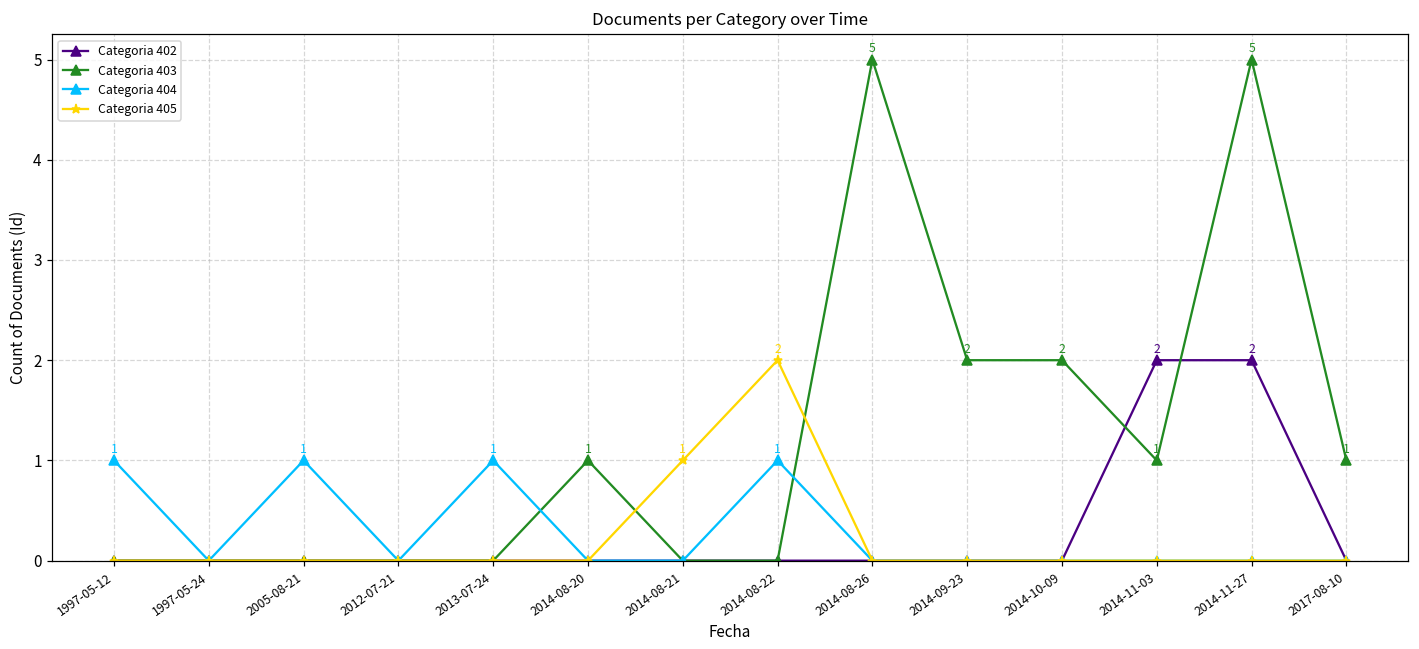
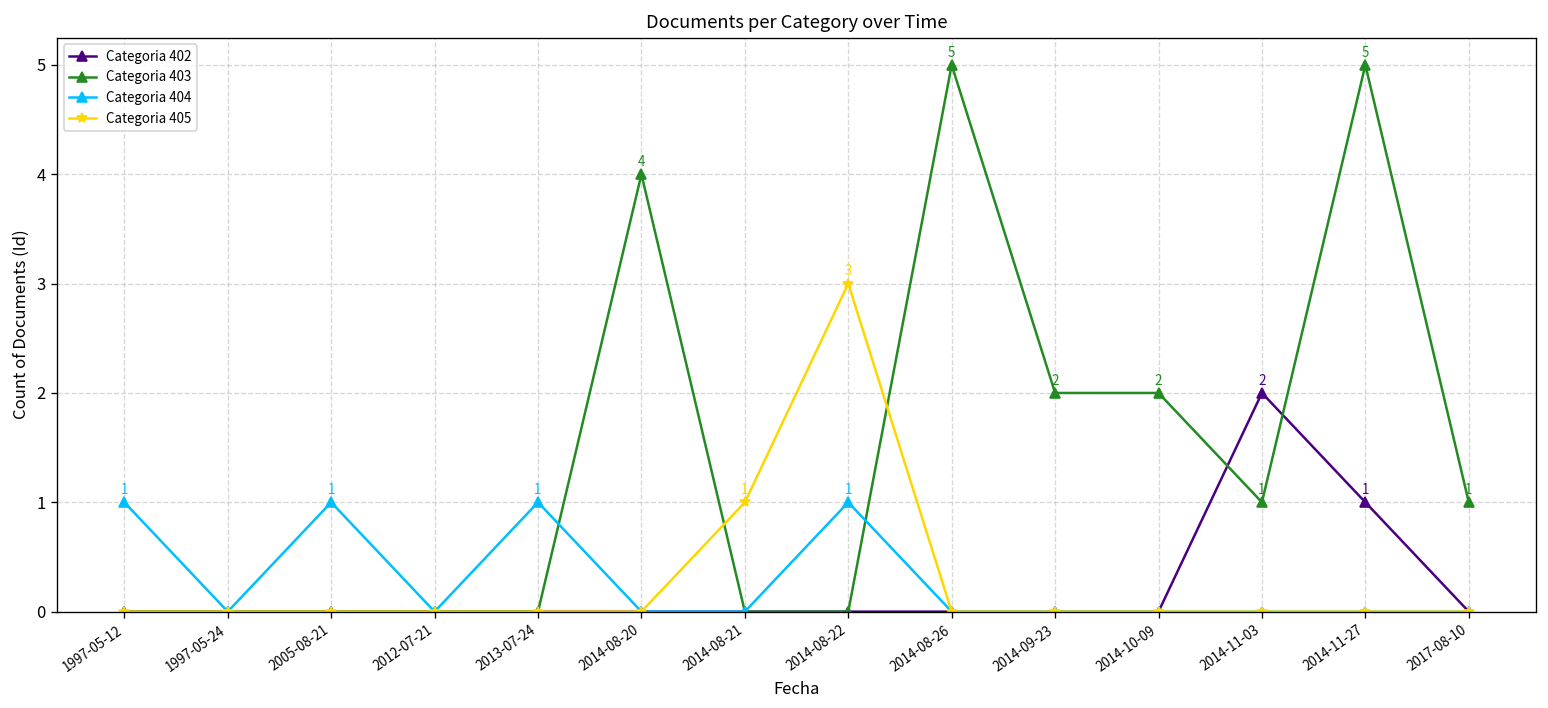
  {
    "Categoria 402": {
      "2014-11-03": 2,
-     "2014-11-27": 2
+     "2014-11-27": 1
    },
    "Categoria 403": {
-     "2014-08-20": 1,
+     "2014-08-20": 4,
      "2014-08-26": 5,
      "2014-09-23": 2,
      "2014-10-09": 2,
      "2014-11-03": 1,
      "2014-11-27": 5,
      "2017-08-10": 1
    },
    "Categoria 404": {
      "1997-05-12": 1,
      "2005-08-21": 1,
      "2013-07-24": 1,
      "2014-08-22": 1
    },
    "Categoria 405": {
      "2014-08-21": 1,
-     "2014-08-22": 2
+     "2014-08-22": 3
    }
  }
